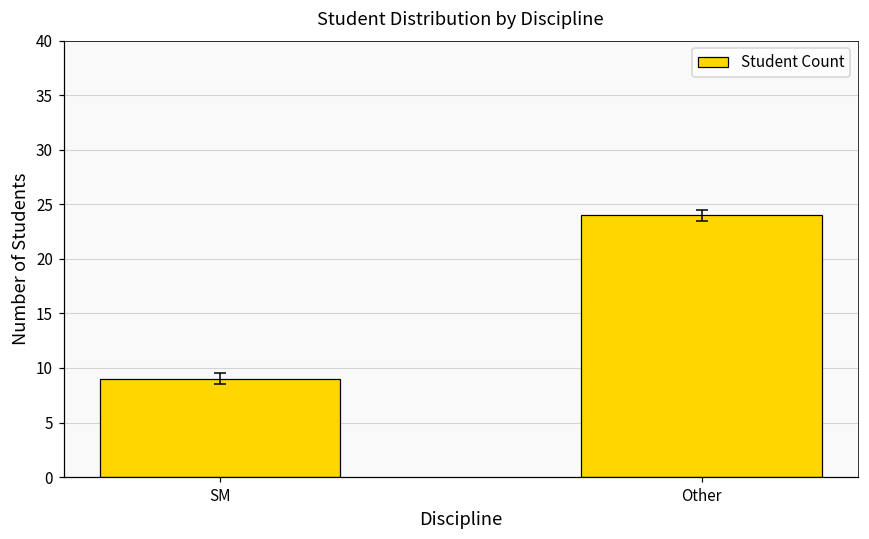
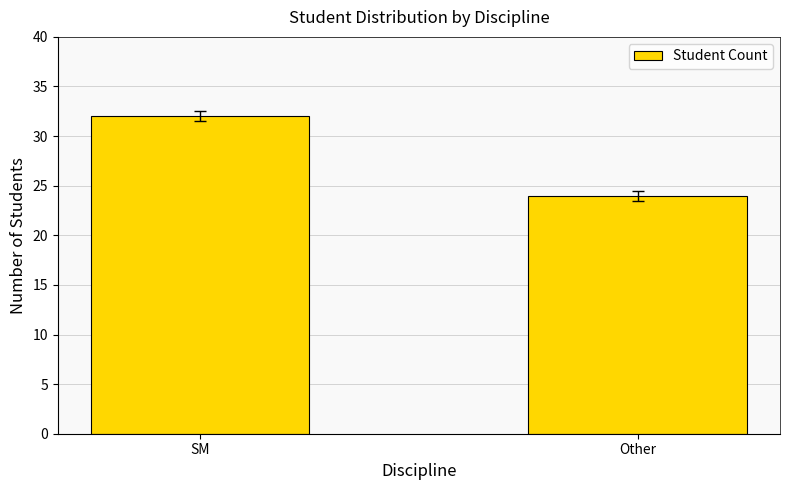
  {
    "Student Count": {
-     "SM": 9,
+     "SM": 32,
      "Other": 24
    }
  }
